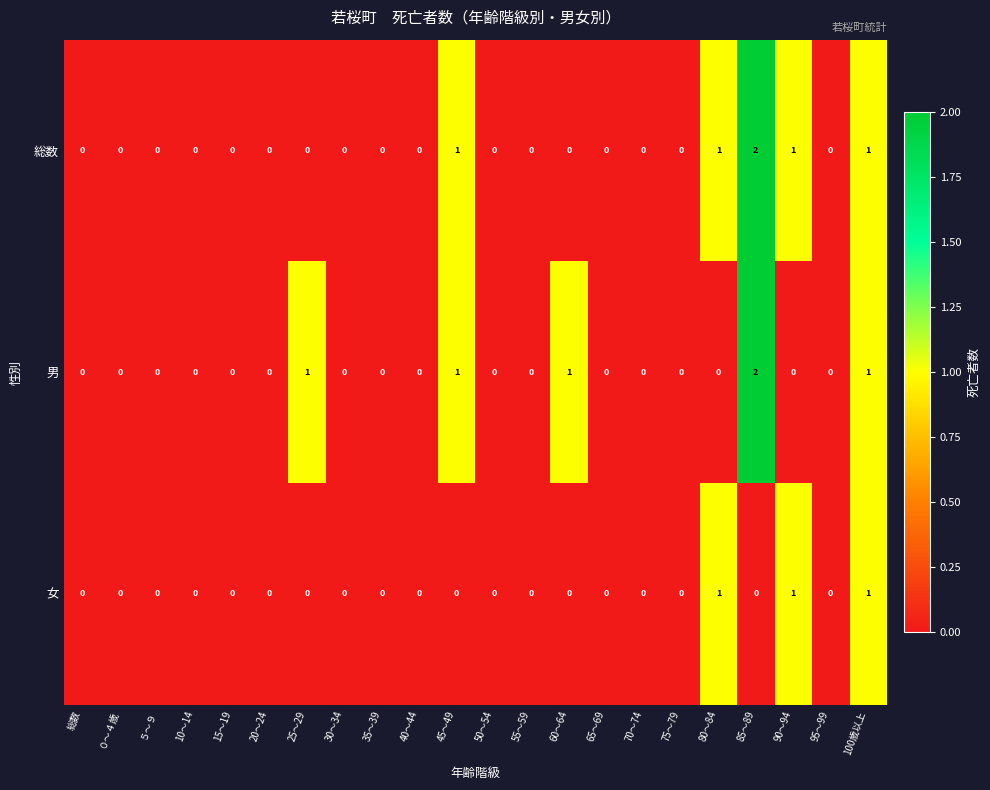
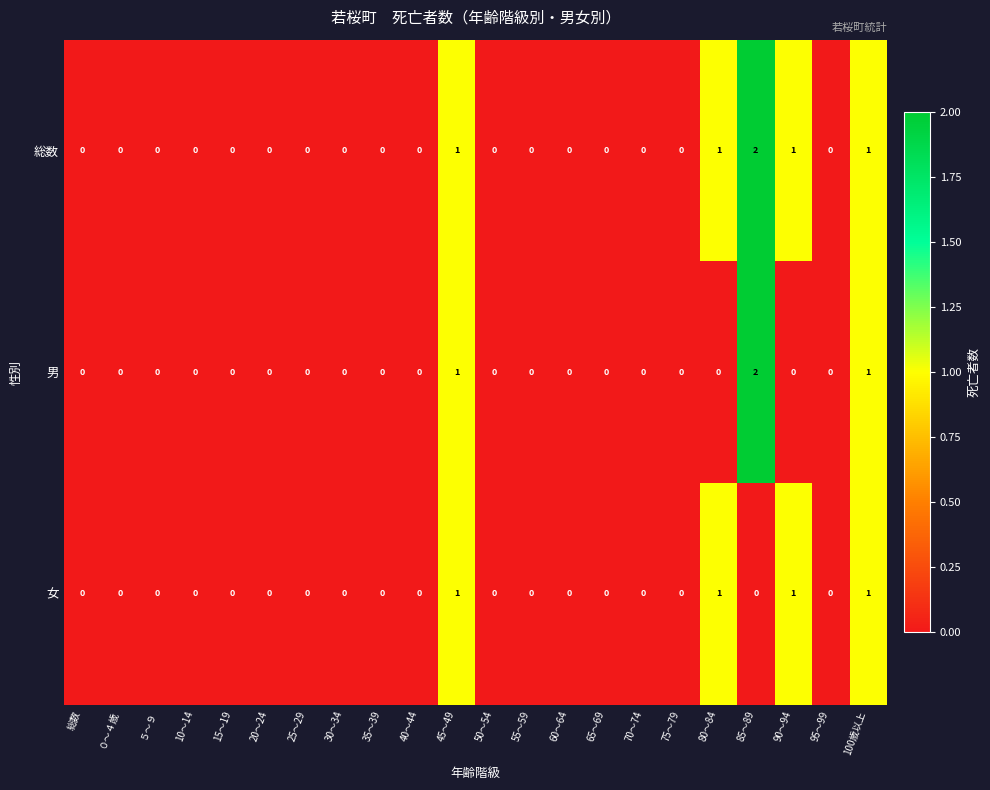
  {
    "総数": {
      "総数": 0,
      "０～４歳": 0,
      "５～９": 0,
      "10～14": 0,
      "15～19": 0,
      "20～24": 0,
      "25～29": 0,
      "30～34": 0,
      "35～39": 0,
      "40～44": 0,
      "45～49": 1,
      "50～54": 0,
      "55～59": 0,
      "60～64": 0,
      "65～69": 0,
      "70～74": 0,
      "75～79": 0,
      "80～84": 1,
      "85～89": 2,
      "90～94": 1,
      "95～99": 0,
      "100歳以上": 1
    },
    "男": {
      "総数": 0,
      "０～４歳": 0,
      "５～９": 0,
      "10～14": 0,
      "15～19": 0,
      "20～24": 0,
-     "25～29": 1,
+     "25～29": 0,
      "30～34": 0,
      "35～39": 0,
      "40～44": 0,
      "45～49": 1,
      "50～54": 0,
      "55～59": 0,
-     "60～64": 1,
+     "60～64": 0,
      "65～69": 0,
      "70～74": 0,
      "75～79": 0,
      "80～84": 0,
      "85～89": 2,
      "90～94": 0,
      "95～99": 0,
      "100歳以上": 1
    },
    "女": {
      "総数": 0,
      "０～４歳": 0,
      "５～９": 0,
      "10～14": 0,
      "15～19": 0,
      "20～24": 0,
      "25～29": 0,
      "30～34": 0,
      "35～39": 0,
      "40～44": 0,
-     "45～49": 0,
+     "45～49": 1,
      "50～54": 0,
      "55～59": 0,
      "60～64": 0,
      "65～69": 0,
      "70～74": 0,
      "75～79": 0,
      "80～84": 1,
      "85～89": 0,
      "90～94": 1,
      "95～99": 0,
      "100歳以上": 1
    }
  }
